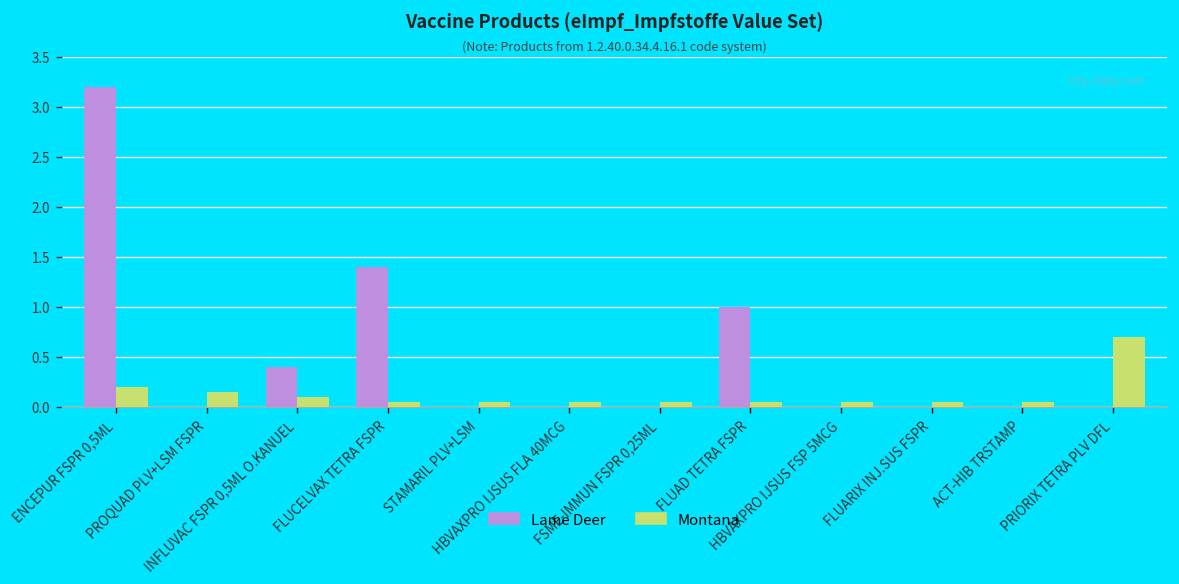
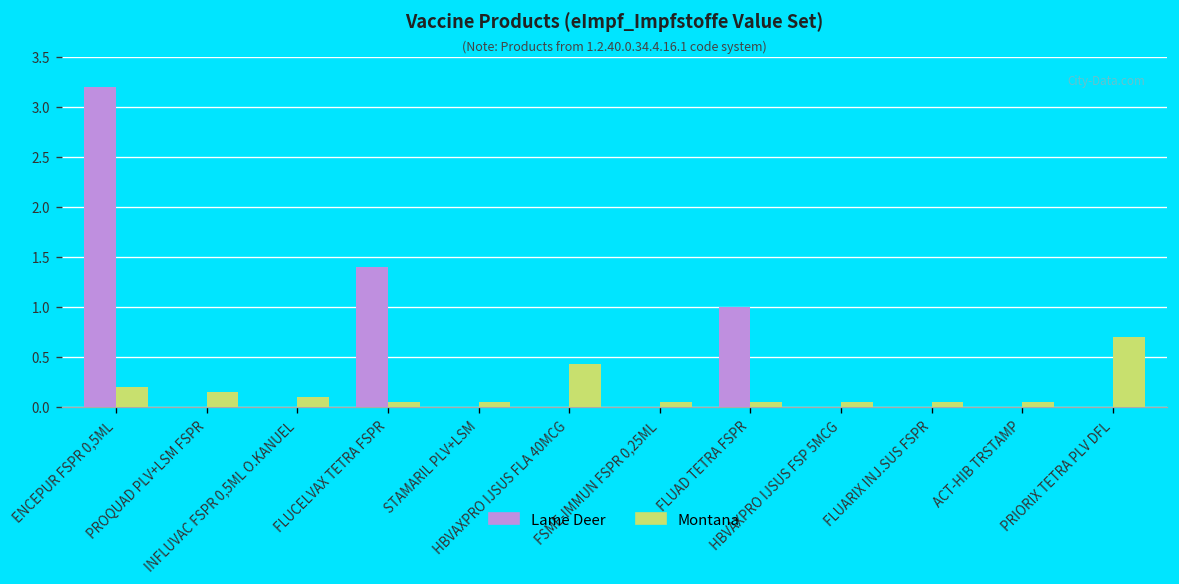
  {
    "Lame Deer": {
      "ENCEPUR FSPR 0,5ML": 3.2,
      "PROQUAD PLV+LSM FSPR": 0.0,
-     "INFLUVAC FSPR 0,5ML O.KANUEL": 0.4,
+     "INFLUVAC FSPR 0,5ML O.KANUEL": 0.0,
      "FLUCELVAX TETRA FSPR": 1.4,
      "STAMARIL PLV+LSM": 0.0,
      "HBVAXPRO IJSUS FLA 40MCG": 0.0,
      "FSME-IMMUN FSPR 0,25ML": 0.0,
      "FLUAD TETRA FSPR": 1.0,
      "HBVAXPRO IJSUS FSP 5MCG": 0.0,
      "FLUARIX INJ.SUS FSPR": 0.0,
      "ACT-HIB TRSTAMP": 0.0,
      "PRIORIX TETRA PLV DFL": 0.0
    },
    "Montana": {
      "ENCEPUR FSPR 0,5ML": 0.2,
      "PROQUAD PLV+LSM FSPR": 0.2,
      "INFLUVAC FSPR 0,5ML O.KANUEL": 0.1,
      "FLUCELVAX TETRA FSPR": 0.1,
      "STAMARIL PLV+LSM": 0.1,
-     "HBVAXPRO IJSUS FLA 40MCG": 0.1,
+     "HBVAXPRO IJSUS FLA 40MCG": 0.4,
      "FSME-IMMUN FSPR 0,25ML": 0.1,
      "FLUAD TETRA FSPR": 0.1,
      "HBVAXPRO IJSUS FSP 5MCG": 0.1,
      "FLUARIX INJ.SUS FSPR": 0.1,
      "ACT-HIB TRSTAMP": 0.1,
      "PRIORIX TETRA PLV DFL": 0.7
    }
  }
